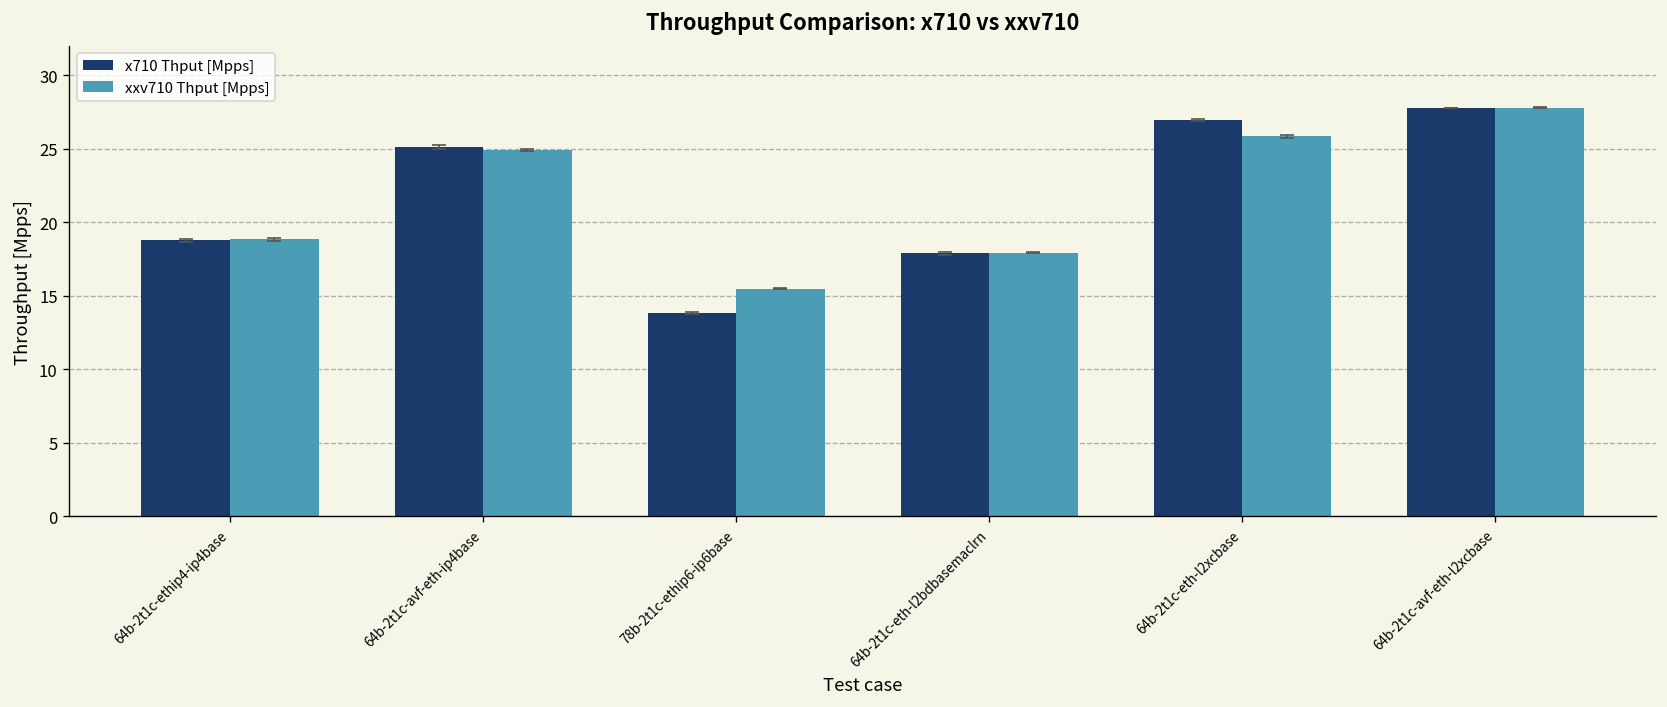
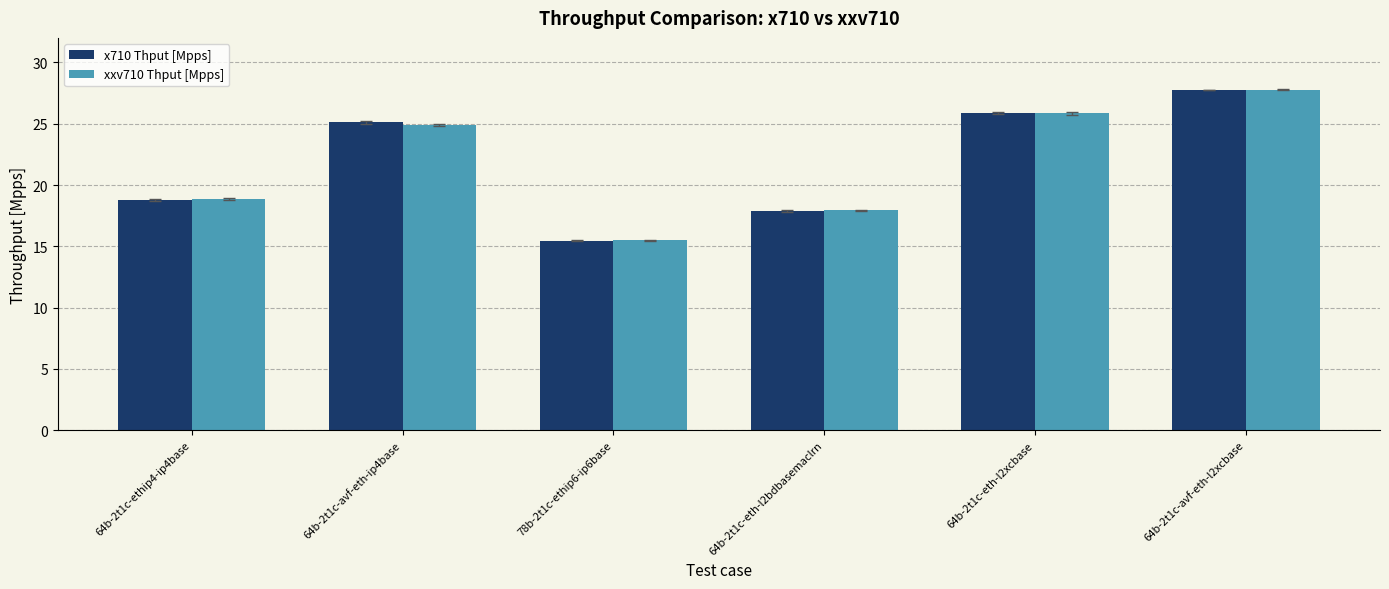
  {
    "x710 Thput [Mpps]": {
      "64b-2t1c-ethip4-ip4base": 18.8,
      "64b-2t1c-avf-eth-ip4base": 25.1,
-     "78b-2t1c-ethip6-ip6base": 13.8,
+     "78b-2t1c-ethip6-ip6base": 15.5,
      "64b-2t1c-eth-l2bdbasemaclrn": 17.9,
-     "64b-2t1c-eth-l2xcbase": 27.0,
+     "64b-2t1c-eth-l2xcbase": 25.9,
      "64b-2t1c-avf-eth-l2xcbase": 27.8
    }
  }
